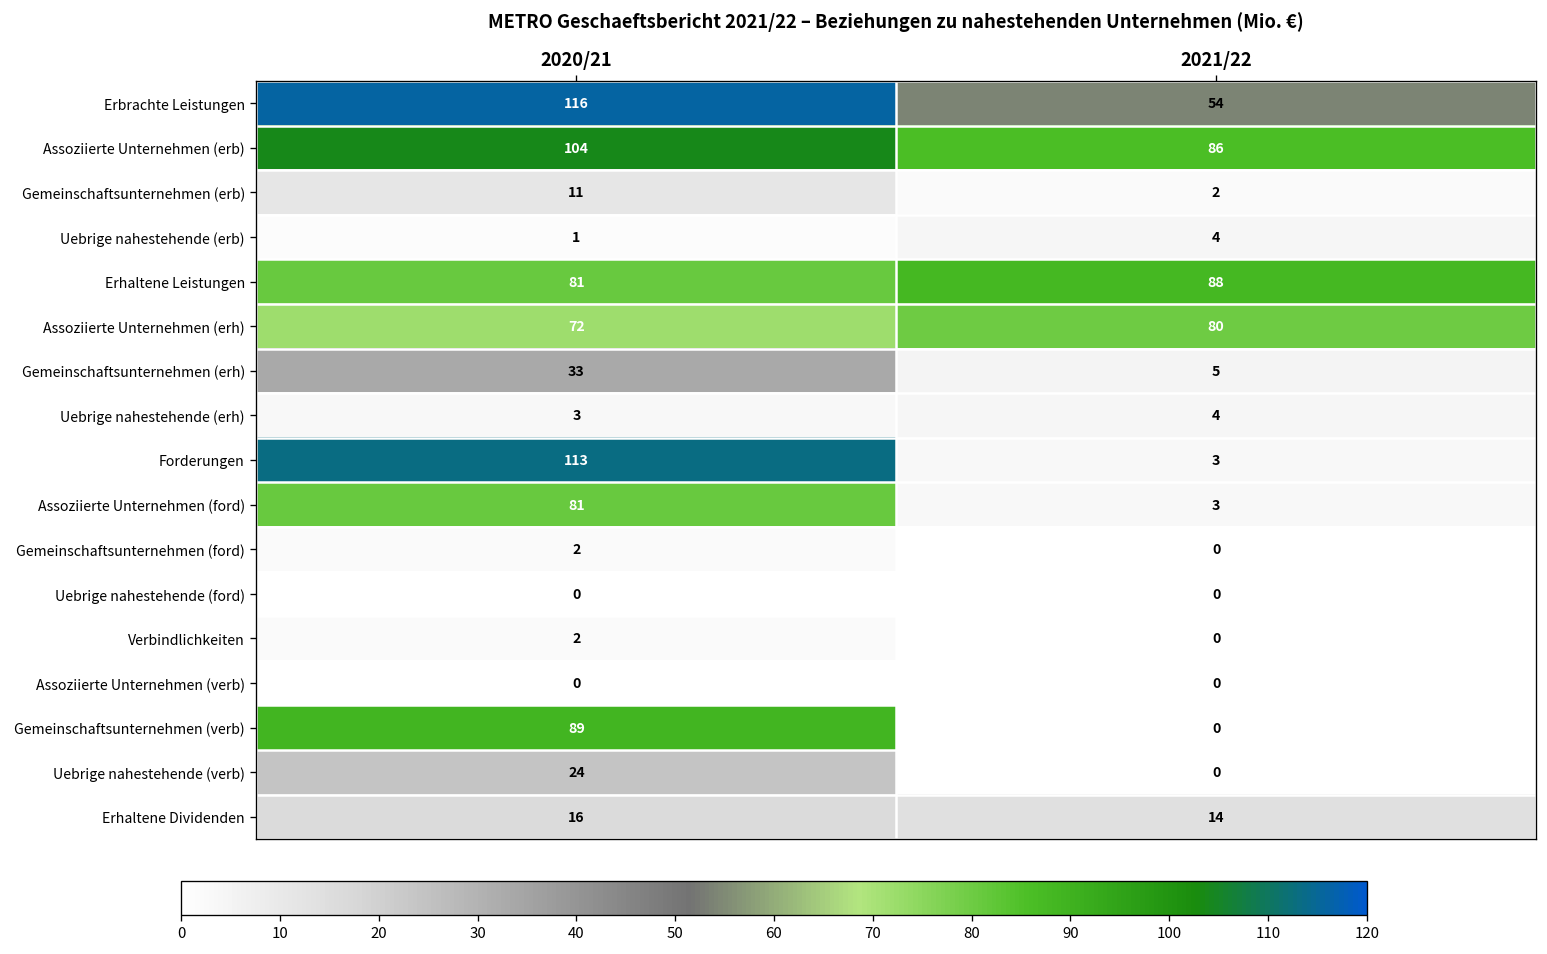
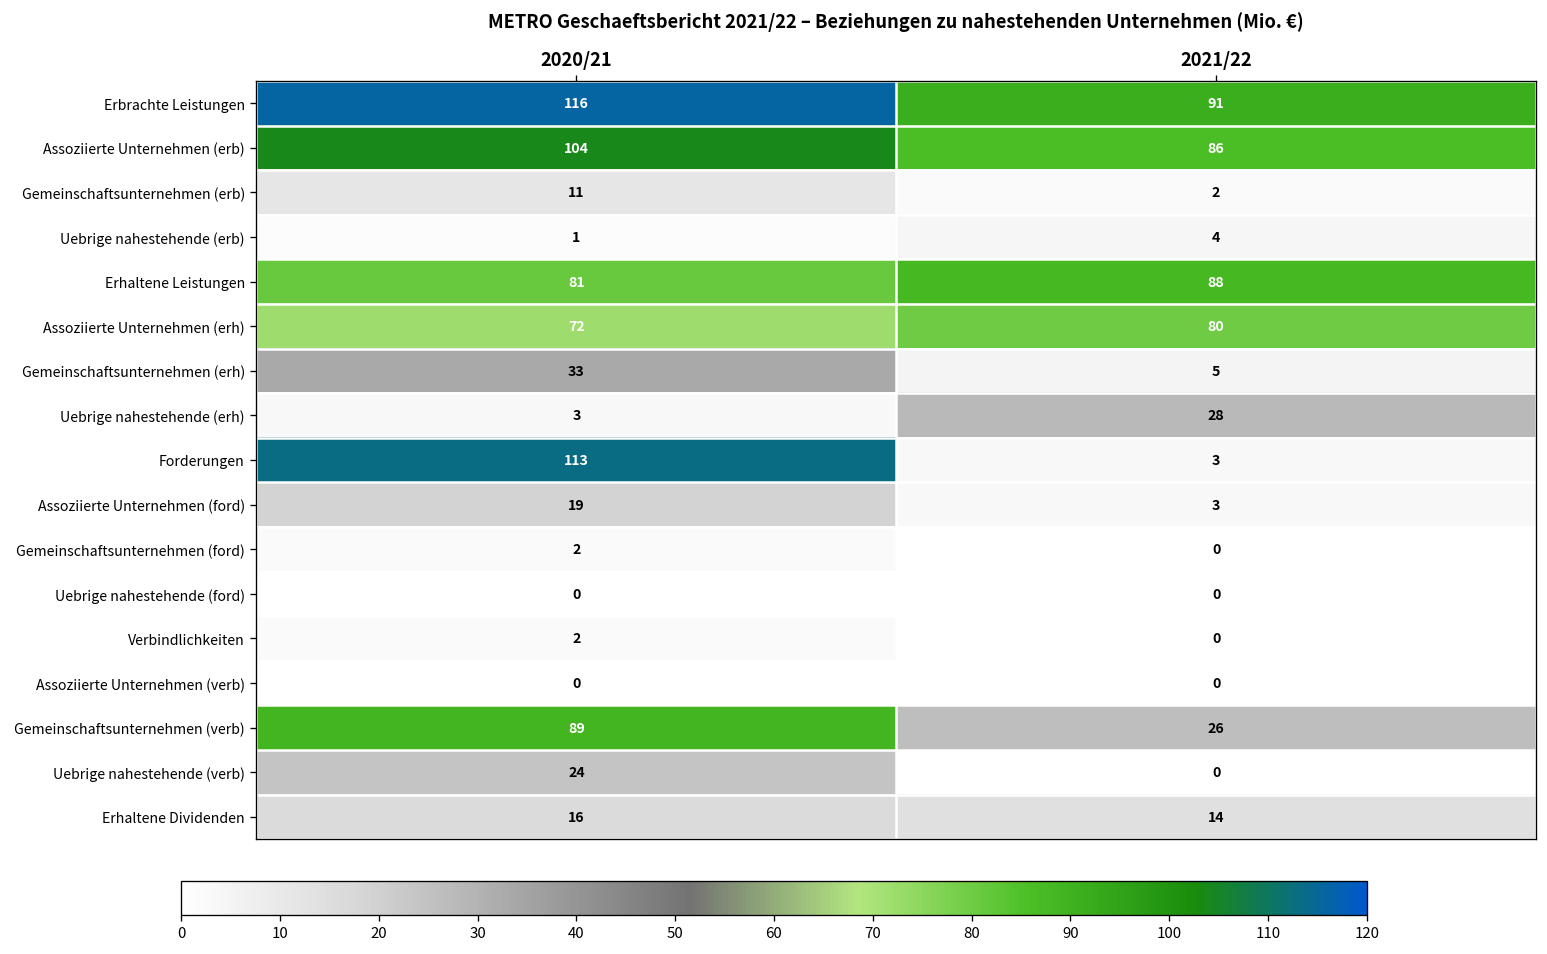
  {
    "Erbrachte Leistungen": {
      "2020/21": 116,
-     "2021/22": 54
+     "2021/22": 91
    },
    "Assoziierte Unternehmen (erb)": {
      "2020/21": 104,
      "2021/22": 86
    },
    "Gemeinschaftsunternehmen (erb)": {
      "2020/21": 11,
      "2021/22": 2
    },
    "Uebrige nahestehende (erb)": {
      "2020/21": 1,
      "2021/22": 4
    },
    "Erhaltene Leistungen": {
      "2020/21": 81,
      "2021/22": 88
    },
    "Assoziierte Unternehmen (erh)": {
      "2020/21": 72,
      "2021/22": 80
    },
    "Gemeinschaftsunternehmen (erh)": {
      "2020/21": 33,
      "2021/22": 5
    },
    "Uebrige nahestehende (erh)": {
      "2020/21": 3,
-     "2021/22": 4
+     "2021/22": 28
    },
    "Forderungen": {
      "2020/21": 113,
      "2021/22": 3
    },
    "Assoziierte Unternehmen (ford)": {
-     "2020/21": 81,
+     "2020/21": 19,
      "2021/22": 3
    },
    "Gemeinschaftsunternehmen (ford)": {
      "2020/21": 2,
      "2021/22": 0
    },
    "Uebrige nahestehende (ford)": {
      "2020/21": 0,
      "2021/22": 0
    },
    "Verbindlichkeiten": {
      "2020/21": 2,
      "2021/22": 0
    },
    "Assoziierte Unternehmen (verb)": {
      "2020/21": 0,
      "2021/22": 0
    },
    "Gemeinschaftsunternehmen (verb)": {
      "2020/21": 89,
-     "2021/22": 0
+     "2021/22": 26
    },
    "Uebrige nahestehende (verb)": {
      "2020/21": 24,
      "2021/22": 0
    },
    "Erhaltene Dividenden": {
      "2020/21": 16,
      "2021/22": 14
    }
  }
